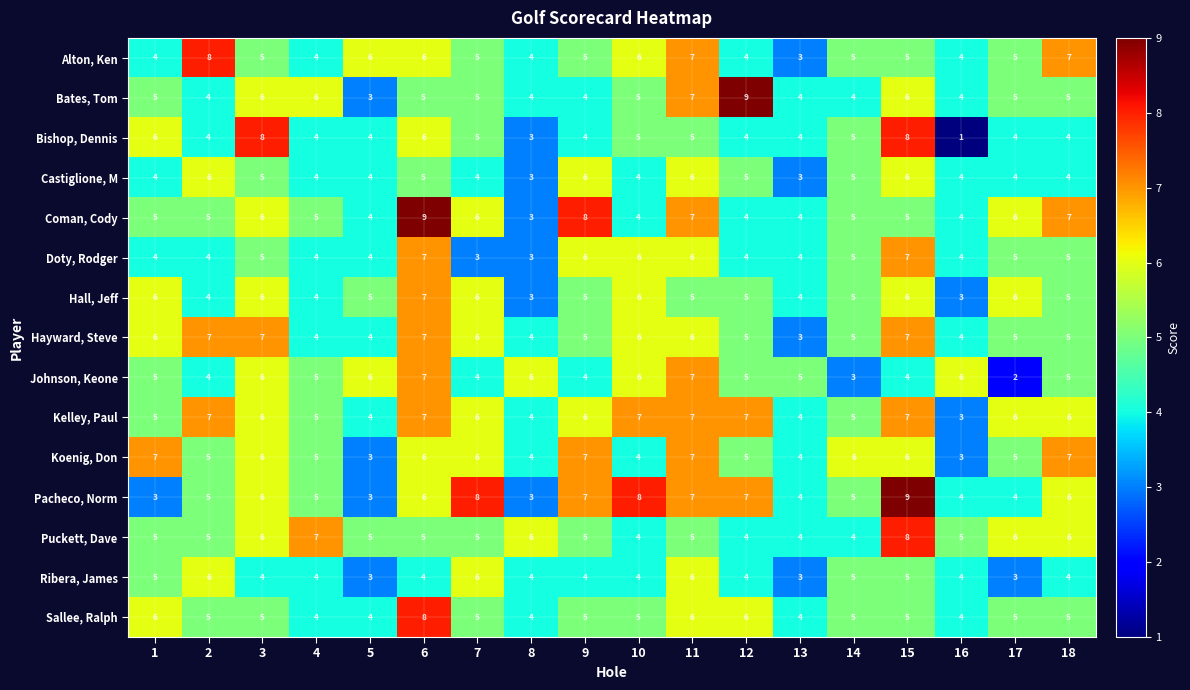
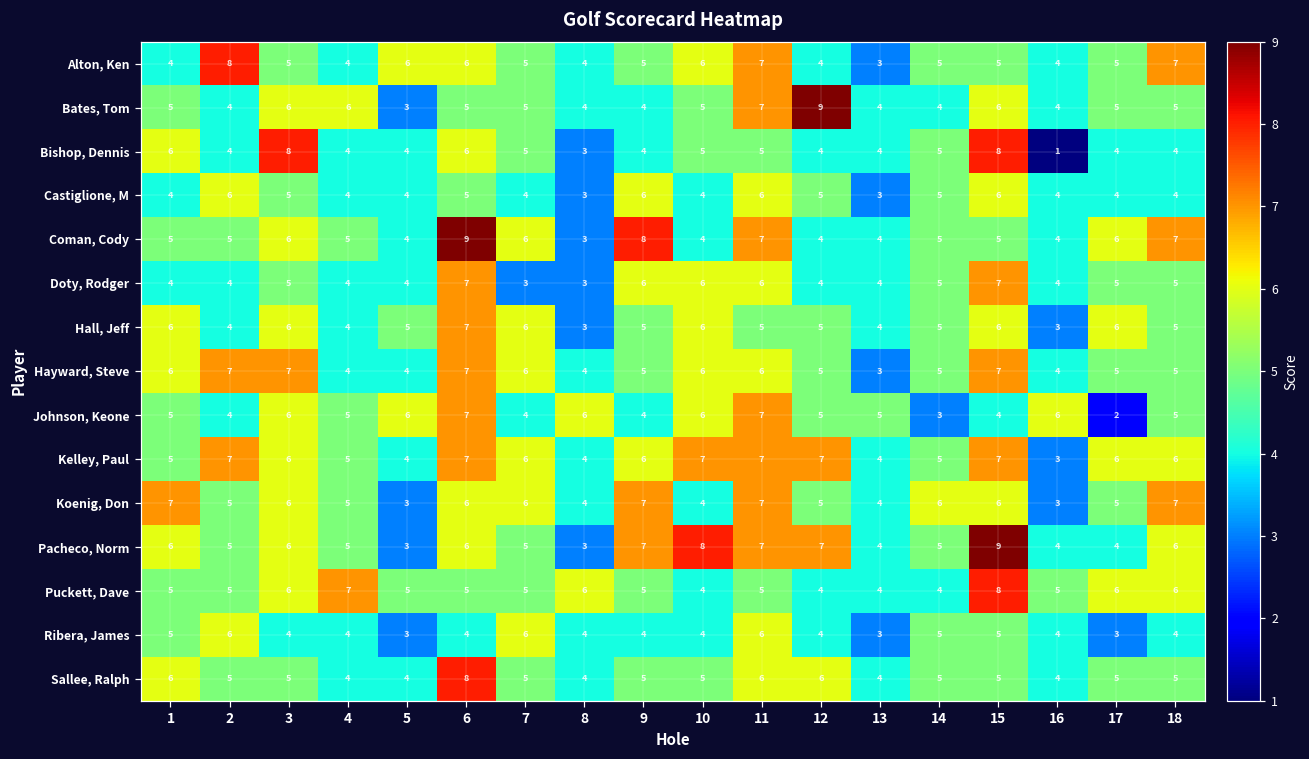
  {
    "Pacheco, Norm": {
-     "1": 3,
+     "1": 6,
      "2": 5,
      "3": 6,
      "4": 5,
      "5": 3,
      "6": 6,
-     "7": 8,
+     "7": 5,
      "8": 3,
      "9": 7,
      "10": 8,
      "11": 7,
      "12": 7,
      "13": 4,
      "14": 5,
      "15": 9,
      "16": 4,
      "17": 4,
      "18": 6
    }
  }
